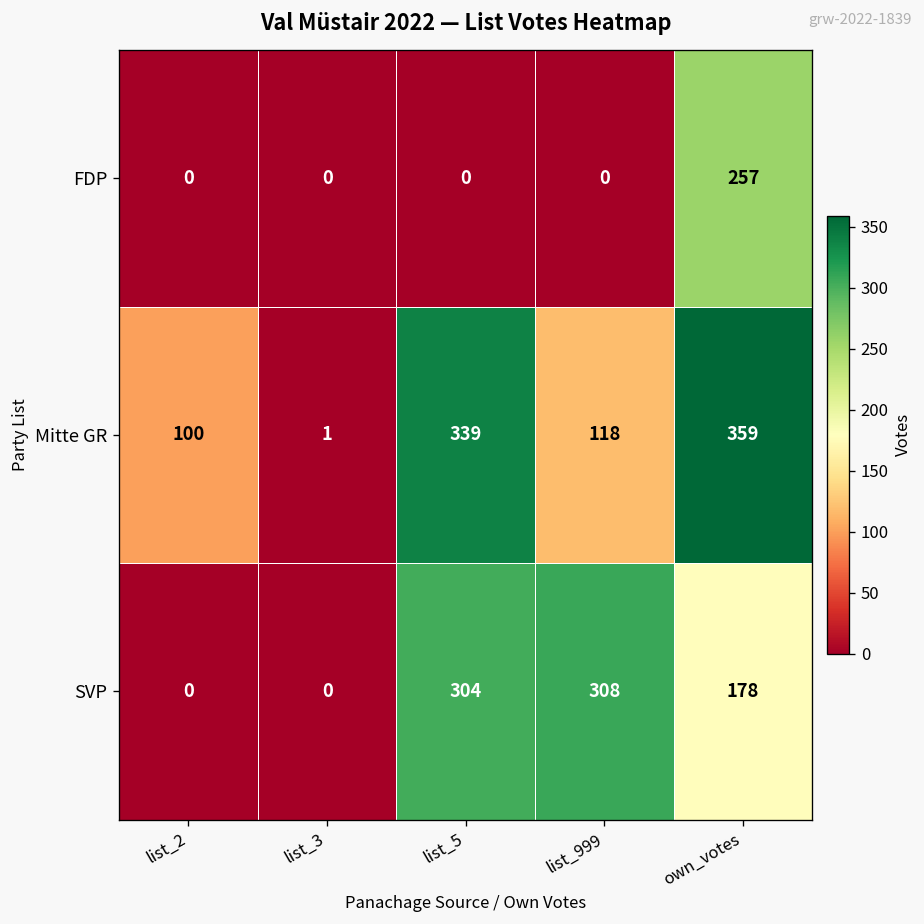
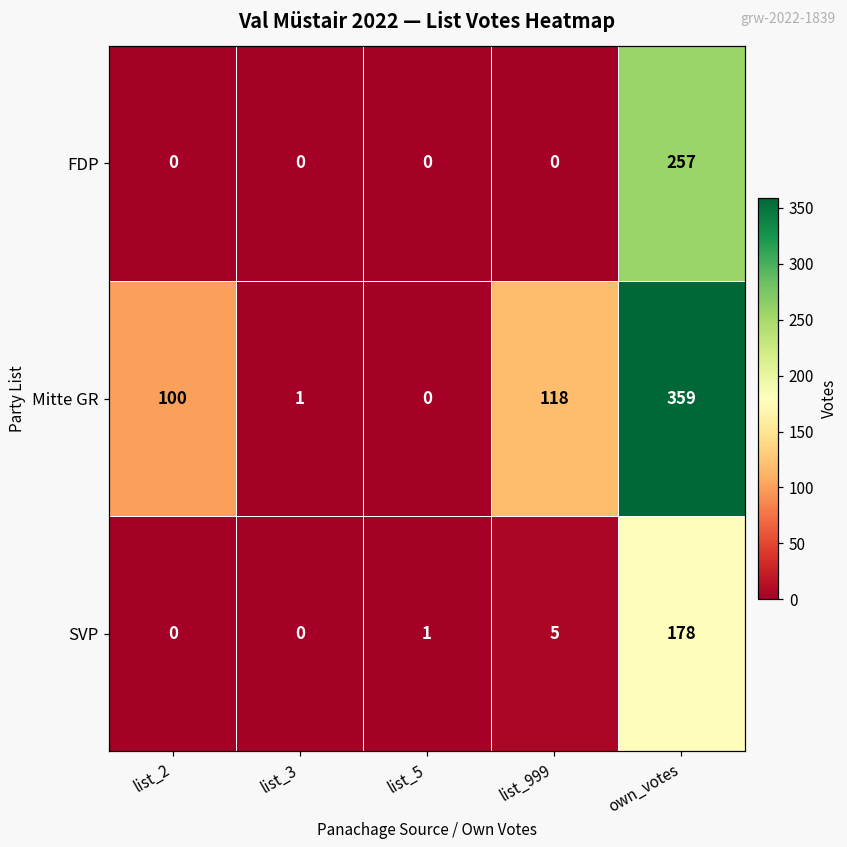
  {
    "FDP": {
      "list_2": 0,
      "list_3": 0,
      "list_5": 0,
      "list_999": 0,
      "own_votes": 257
    },
    "Mitte GR": {
      "list_2": 100,
      "list_3": 1,
-     "list_5": 339,
+     "list_5": 0,
      "list_999": 118,
      "own_votes": 359
    },
    "SVP": {
      "list_2": 0,
      "list_3": 0,
-     "list_5": 304,
-     "list_999": 308,
+     "list_5": 1,
+     "list_999": 5,
      "own_votes": 178
    }
  }
